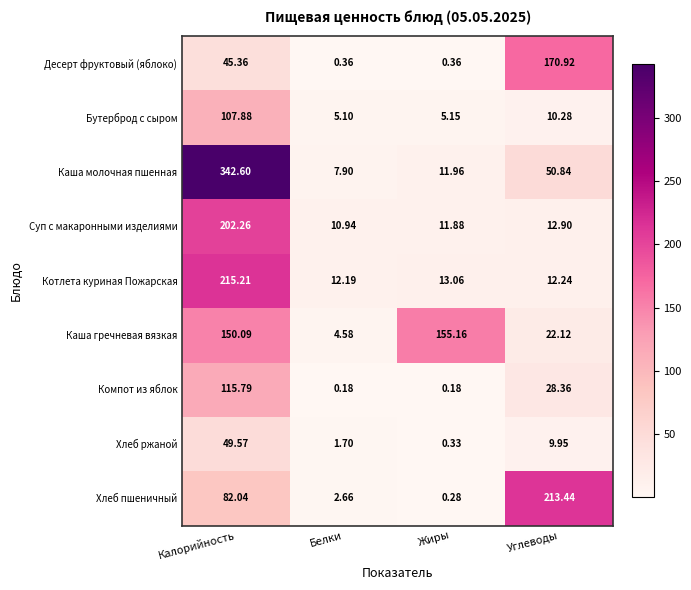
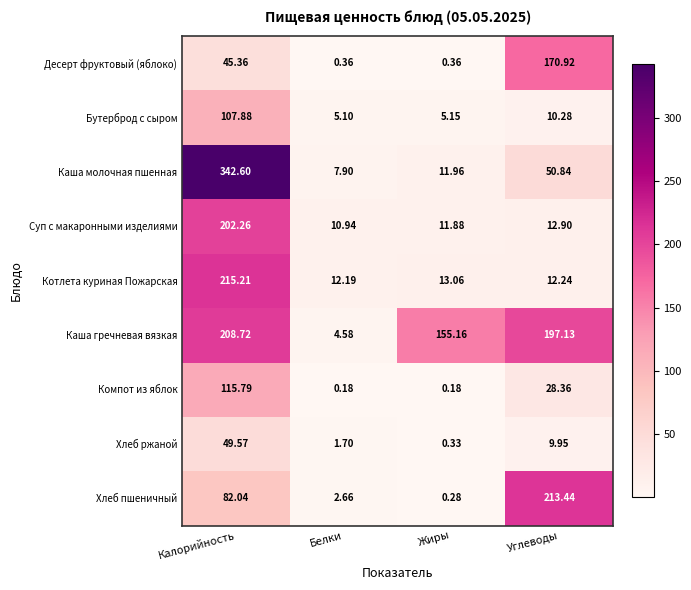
  {
    "Десерт фруктовый (яблоко)": {
      "Калорийность": 45.36,
      "Белки": 0.36,
      "Жиры": 0.36,
      "Углеводы": 170.92
    },
    "Бутерброд с сыром": {
      "Калорийность": 107.88,
      "Белки": 5.10,
      "Жиры": 5.15,
      "Углеводы": 10.28
    },
    "Каша молочная пшенная": {
      "Калорийность": 342.60,
      "Белки": 7.90,
      "Жиры": 11.96,
      "Углеводы": 50.84
    },
    "Суп с макаронными изделиями": {
      "Калорийность": 202.26,
      "Белки": 10.94,
      "Жиры": 11.88,
      "Углеводы": 12.90
    },
    "Котлета куриная Пожарская": {
      "Калорийность": 215.21,
      "Белки": 12.19,
      "Жиры": 13.06,
      "Углеводы": 12.24
    },
    "Каша гречневая вязкая": {
-     "Калорийность": 150.09,
+     "Калорийность": 208.72,
      "Белки": 4.58,
      "Жиры": 155.16,
-     "Углеводы": 22.12
+     "Углеводы": 197.13
    },
    "Компот из яблок": {
      "Калорийность": 115.79,
      "Белки": 0.18,
      "Жиры": 0.18,
      "Углеводы": 28.36
    },
    "Хлеб ржаной": {
      "Калорийность": 49.57,
      "Белки": 1.70,
      "Жиры": 0.33,
      "Углеводы": 9.95
    },
    "Хлеб пшеничный": {
      "Калорийность": 82.04,
      "Белки": 2.66,
      "Жиры": 0.28,
      "Углеводы": 213.44
    }
  }
